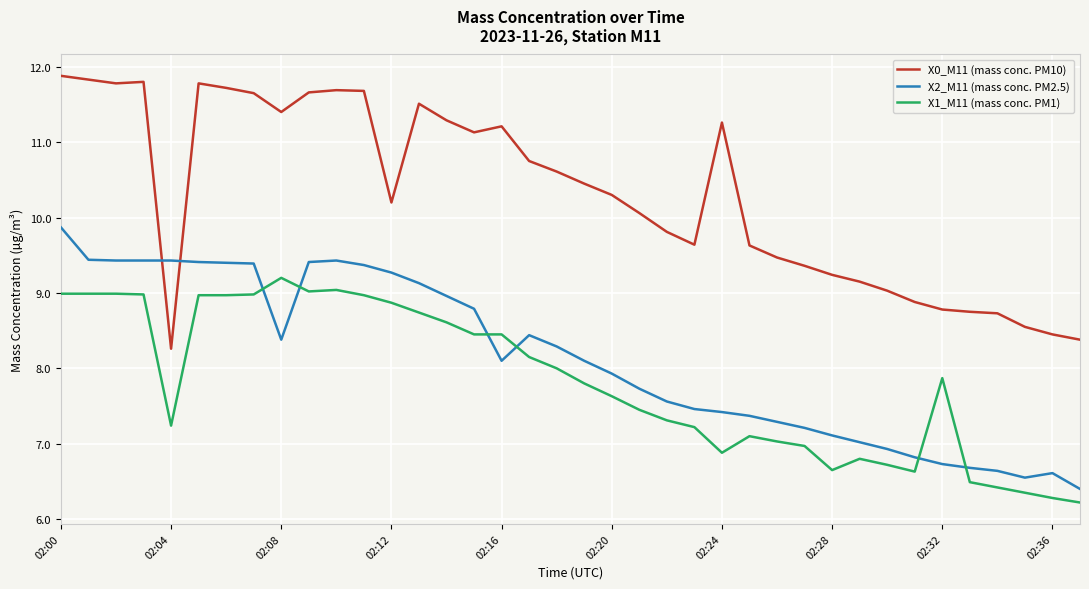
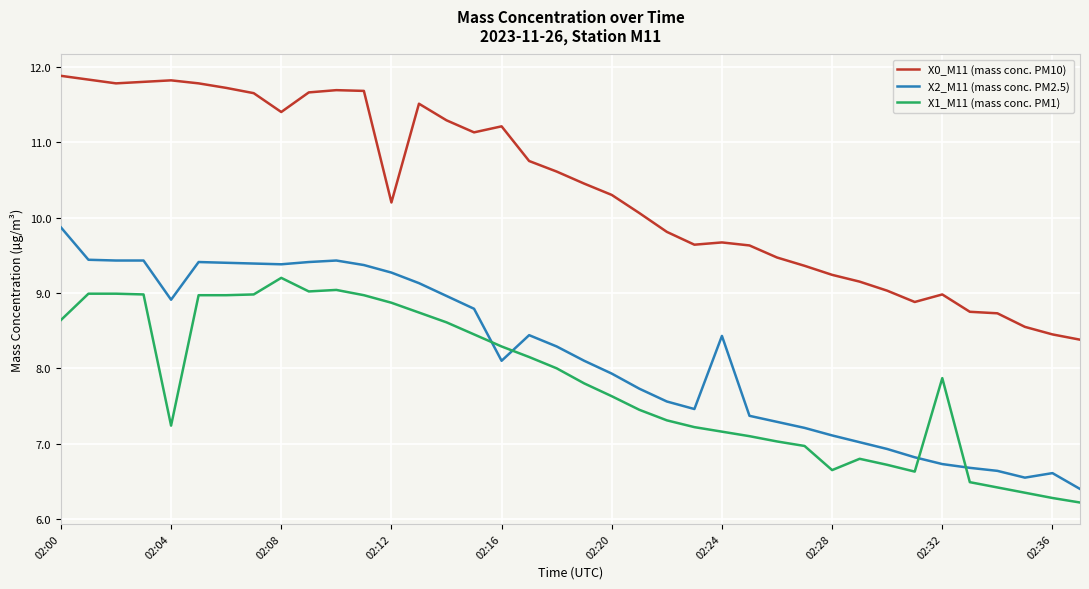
  {
    "X0_M11 (mass conc. PM10)": {
      "02:00": 11.9,
-     "02:04": 8.3,
+     "02:04": 11.8,
      "02:08": 11.4,
      "02:12": 10.2,
      "02:16": 11.2,
      "02:20": 10.3,
-     "02:24": 11.3,
+     "02:24": 9.7,
      "02:28": 9.2,
-     "02:32": 8.8,
+     "02:32": 9.0,
      "02:36": 8.5
    },
    "X2_M11 (mass conc. PM2.5)": {
      "02:00": 9.9,
-     "02:04": 9.4,
-     "02:08": 8.4,
+     "02:04": 8.9,
+     "02:08": 9.4,
      "02:12": 9.3,
      "02:16": 8.1,
      "02:20": 7.9,
-     "02:24": 7.4,
+     "02:24": 8.4,
      "02:28": 7.1,
      "02:32": 6.7,
      "02:36": 6.6
    },
    "X1_M11 (mass conc. PM1)": {
-     "02:00": 9.0,
+     "02:00": 8.6,
      "02:04": 7.2,
      "02:08": 9.2,
      "02:12": 8.9,
-     "02:16": 8.5,
+     "02:16": 8.3,
      "02:20": 7.6,
-     "02:24": 6.9,
+     "02:24": 7.2,
      "02:28": 6.7,
      "02:32": 7.9,
      "02:36": 6.3
    }
  }
